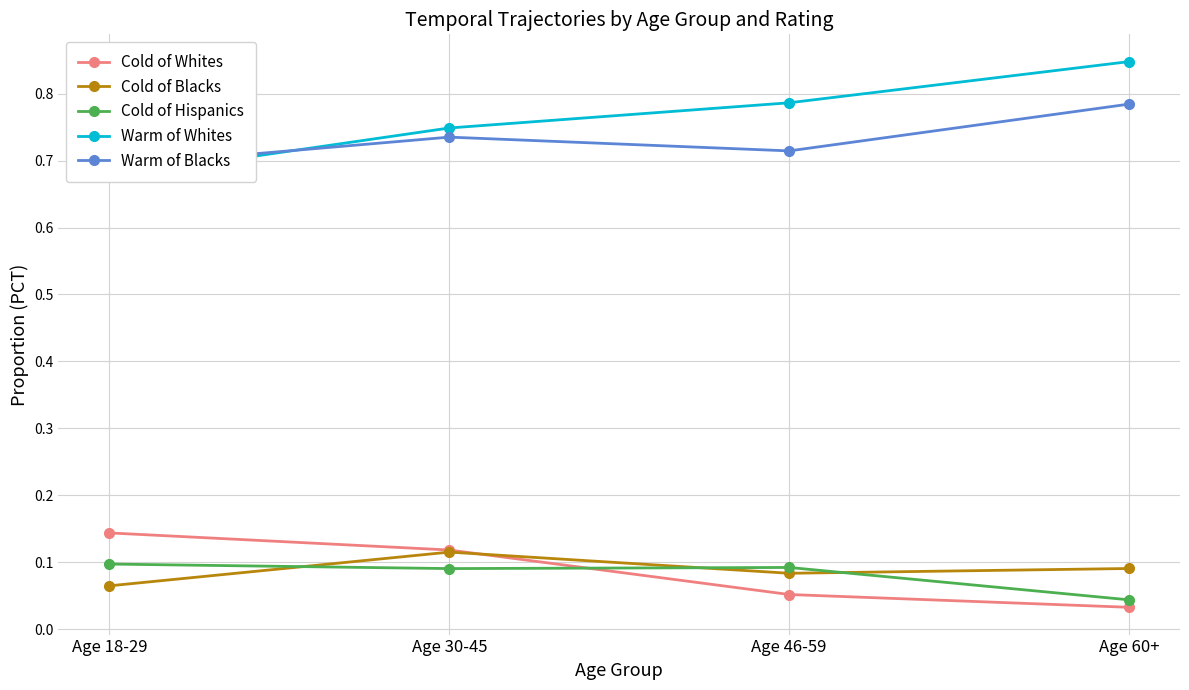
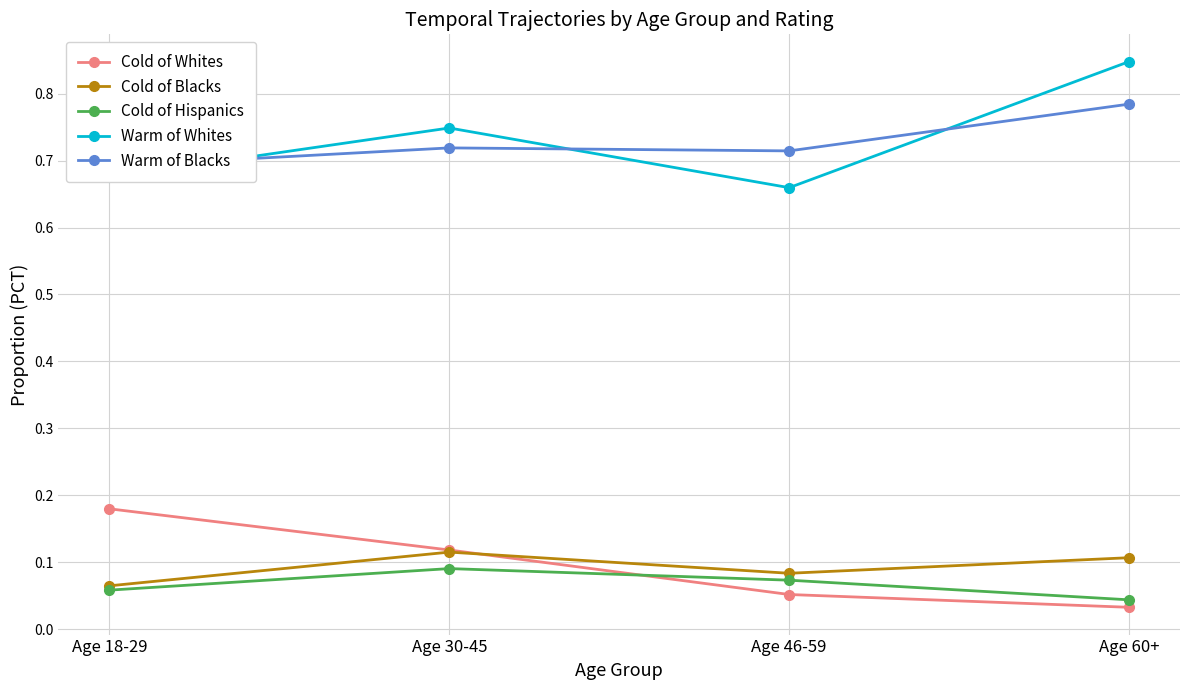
  {
    "Cold of Whites": {
-     "Age 18-29": 0.14,
+     "Age 18-29": 0.18,
      "Age 46-59": 0.05,
      "Age 60+": 0.03
    },
    "Cold of Blacks": {
      "Age 18-29": 0.06,
      "Age 46-59": 0.08,
-     "Age 60+": 0.09
+     "Age 60+": 0.11
    },
    "Cold of Hispanics": {
-     "Age 18-29": 0.10,
+     "Age 18-29": 0.06,
      "Age 30-45": 0.09,
-     "Age 46-59": 0.09,
+     "Age 46-59": 0.07,
      "Age 60+": 0.04
    },
    "Warm of Whites": {
      "Age 30-45": 0.75,
-     "Age 46-59": 0.79,
+     "Age 46-59": 0.66,
      "Age 60+": 0.85
    },
    "Warm of Blacks": {
-     "Age 30-45": 0.74,
+     "Age 30-45": 0.72,
      "Age 46-59": 0.71,
      "Age 60+": 0.78
    }
  }
